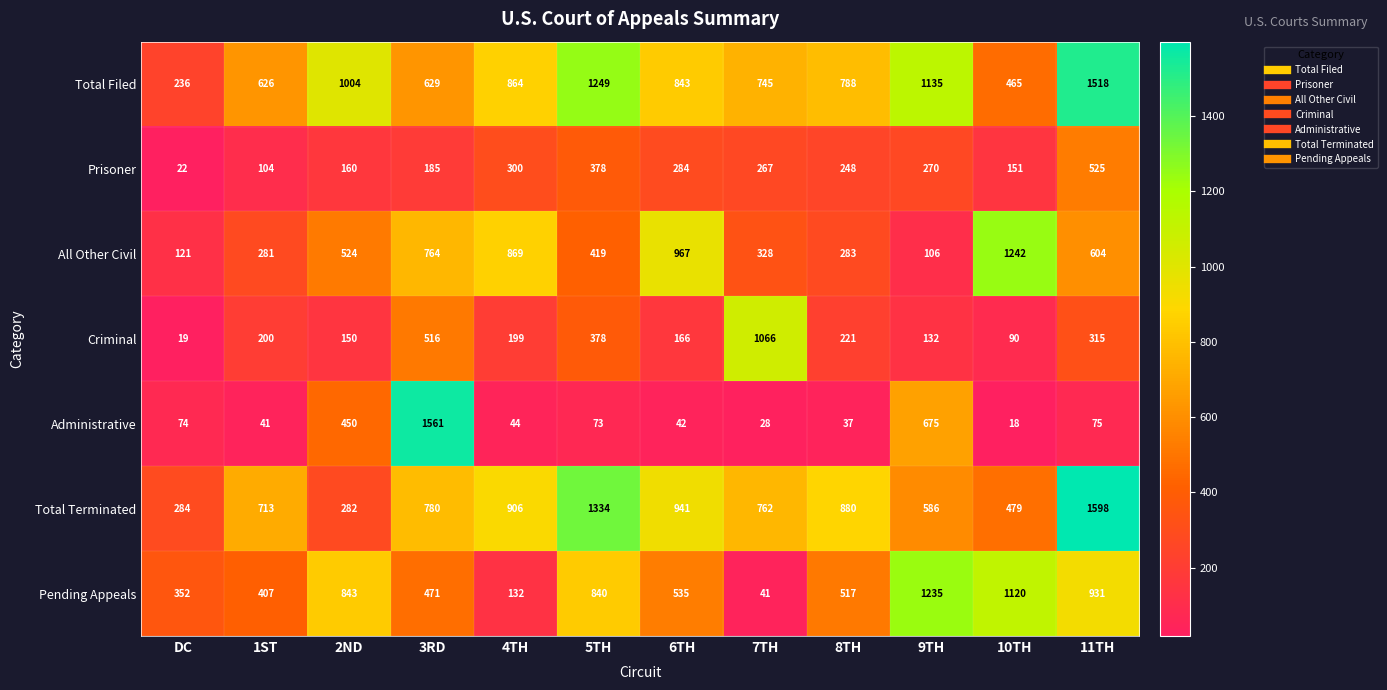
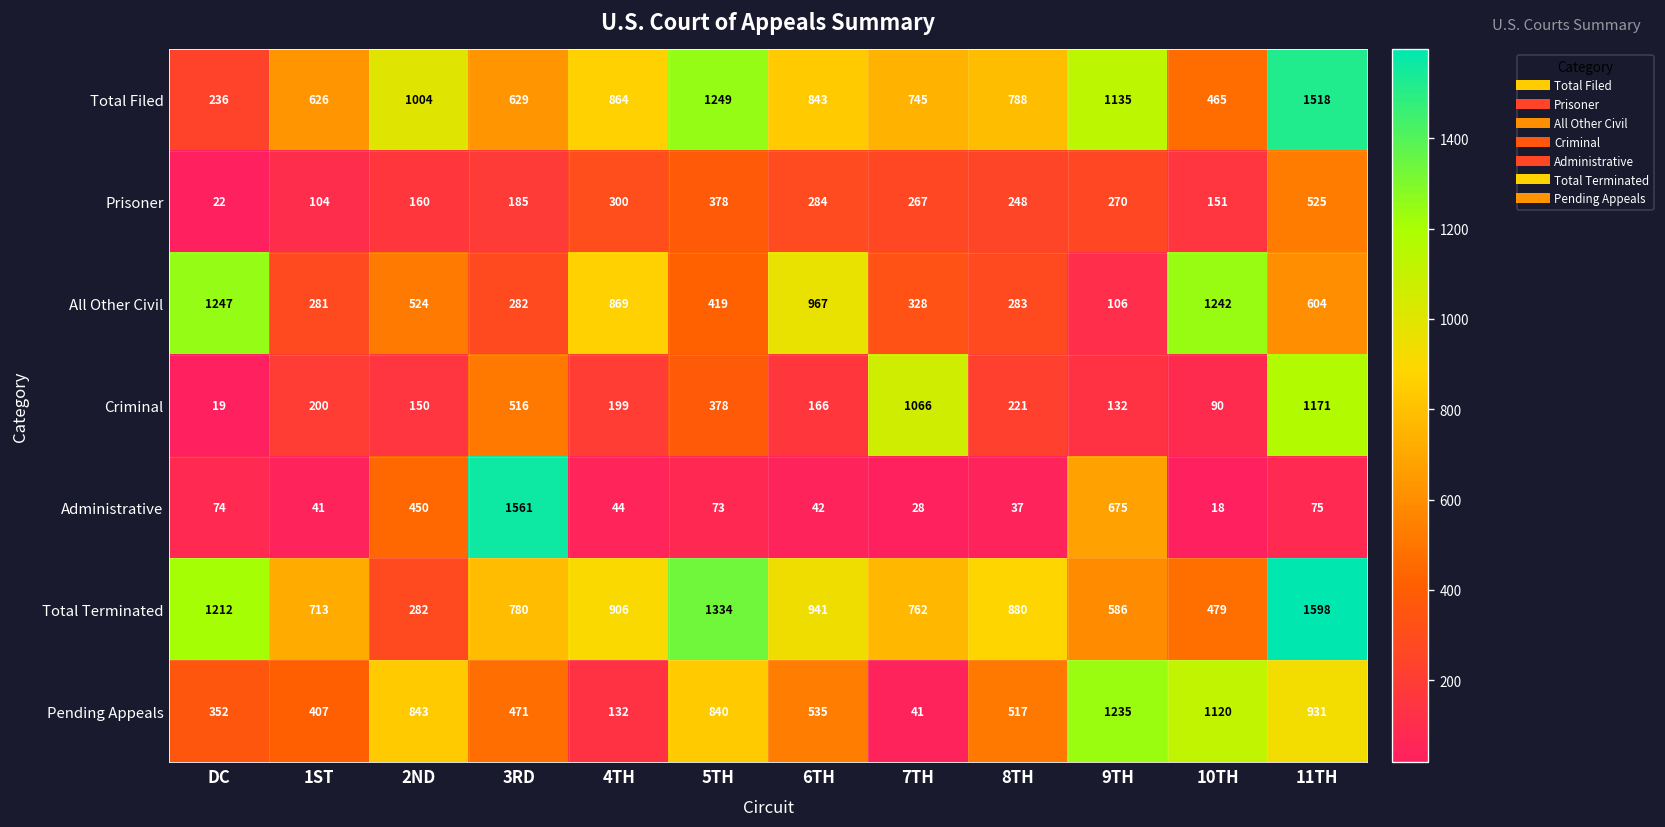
  {
    "Total Filed": {
      "DC": 236,
      "1ST": 626,
      "2ND": 1004,
      "3RD": 629,
      "4TH": 864,
      "5TH": 1249,
      "6TH": 843,
      "7TH": 745,
      "8TH": 788,
      "9TH": 1135,
      "10TH": 465,
      "11TH": 1518
    },
    "Prisoner": {
      "DC": 22,
      "1ST": 104,
      "2ND": 160,
      "3RD": 185,
      "4TH": 300,
      "5TH": 378,
      "6TH": 284,
      "7TH": 267,
      "8TH": 248,
      "9TH": 270,
      "10TH": 151,
      "11TH": 525
    },
    "All Other Civil": {
-     "DC": 121,
+     "DC": 1247,
      "1ST": 281,
      "2ND": 524,
-     "3RD": 764,
+     "3RD": 282,
      "4TH": 869,
      "5TH": 419,
      "6TH": 967,
      "7TH": 328,
      "8TH": 283,
      "9TH": 106,
      "10TH": 1242,
      "11TH": 604
    },
    "Criminal": {
      "DC": 19,
      "1ST": 200,
      "2ND": 150,
      "3RD": 516,
      "4TH": 199,
      "5TH": 378,
      "6TH": 166,
      "7TH": 1066,
      "8TH": 221,
      "9TH": 132,
      "10TH": 90,
-     "11TH": 315
+     "11TH": 1171
    },
    "Administrative": {
      "DC": 74,
      "1ST": 41,
      "2ND": 450,
      "3RD": 1561,
      "4TH": 44,
      "5TH": 73,
      "6TH": 42,
      "7TH": 28,
      "8TH": 37,
      "9TH": 675,
      "10TH": 18,
      "11TH": 75
    },
    "Total Terminated": {
-     "DC": 284,
+     "DC": 1212,
      "1ST": 713,
      "2ND": 282,
      "3RD": 780,
      "4TH": 906,
      "5TH": 1334,
      "6TH": 941,
      "7TH": 762,
      "8TH": 880,
      "9TH": 586,
      "10TH": 479,
      "11TH": 1598
    },
    "Pending Appeals": {
      "DC": 352,
      "1ST": 407,
      "2ND": 843,
      "3RD": 471,
      "4TH": 132,
      "5TH": 840,
      "6TH": 535,
      "7TH": 41,
      "8TH": 517,
      "9TH": 1235,
      "10TH": 1120,
      "11TH": 931
    }
  }
